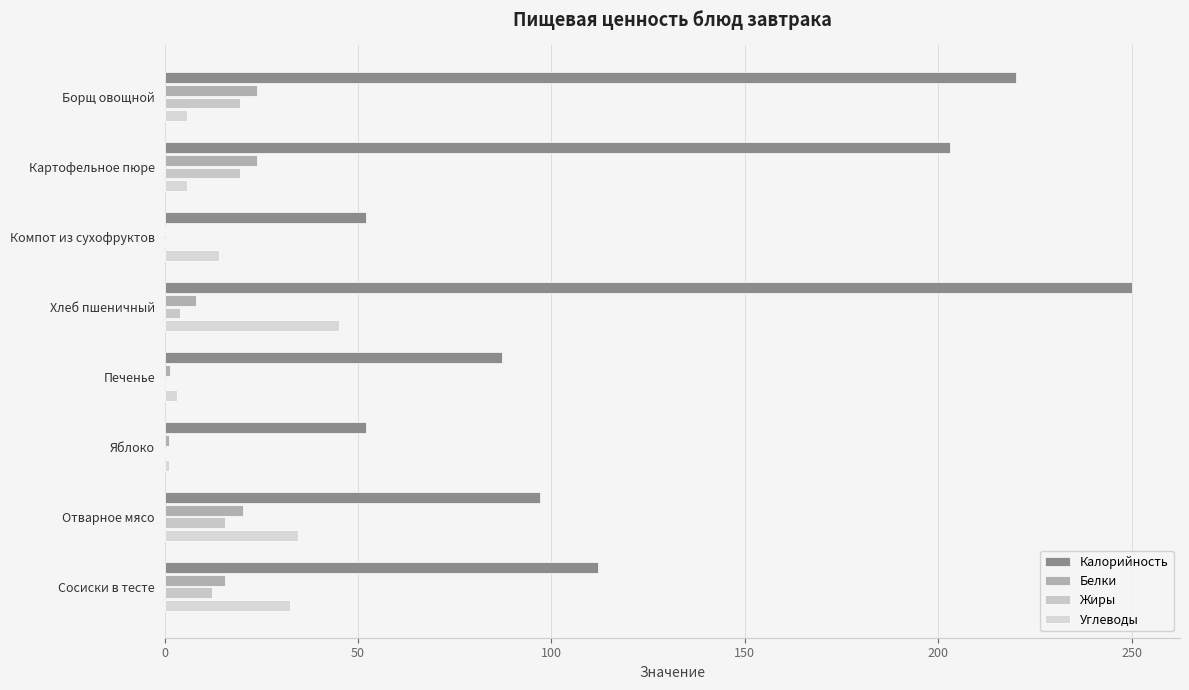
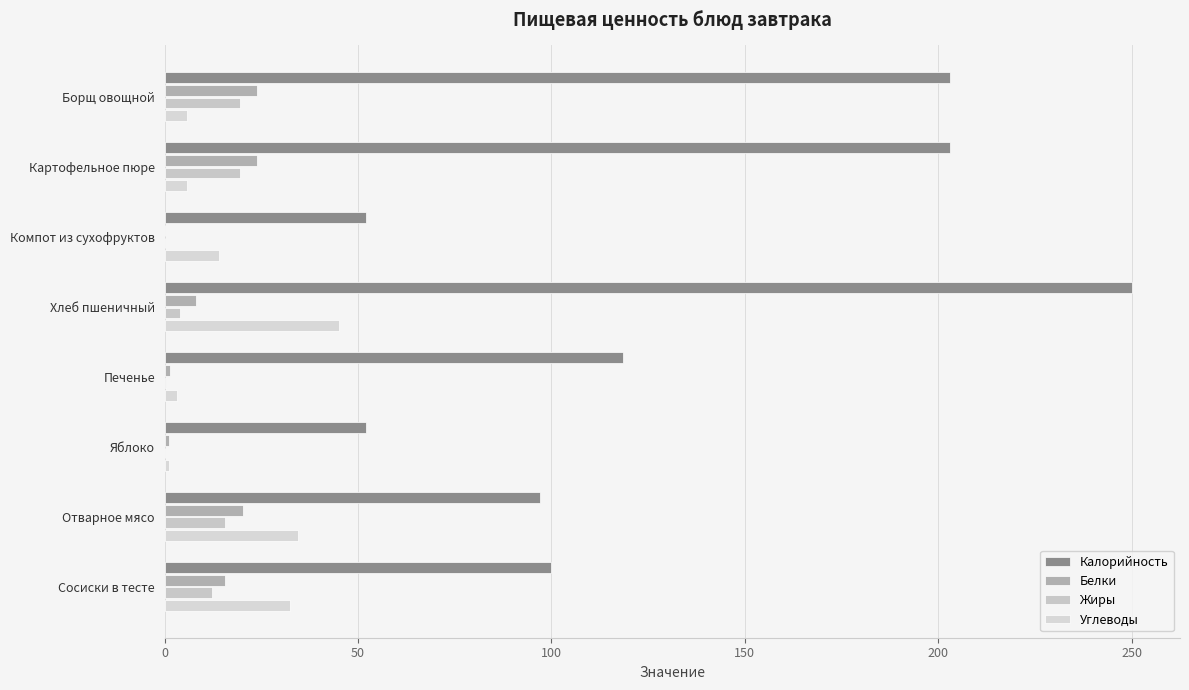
  {
    "Калорийность": {
-     "Борщ овощной": 220,
+     "Борщ овощной": 203,
      "Картофельное пюре": 203,
      "Компот из сухофруктов": 52,
      "Хлеб пшеничный": 250,
-     "Печенье": 87,
+     "Печенье": 118,
      "Яблоко": 52,
      "Отварное мясо": 97,
-     "Сосиски в тесте": 112
+     "Сосиски в тесте": 100
    }
  }
